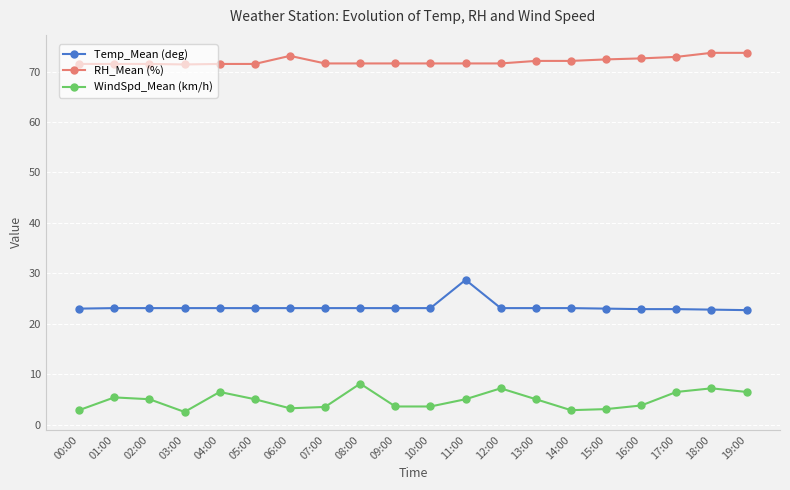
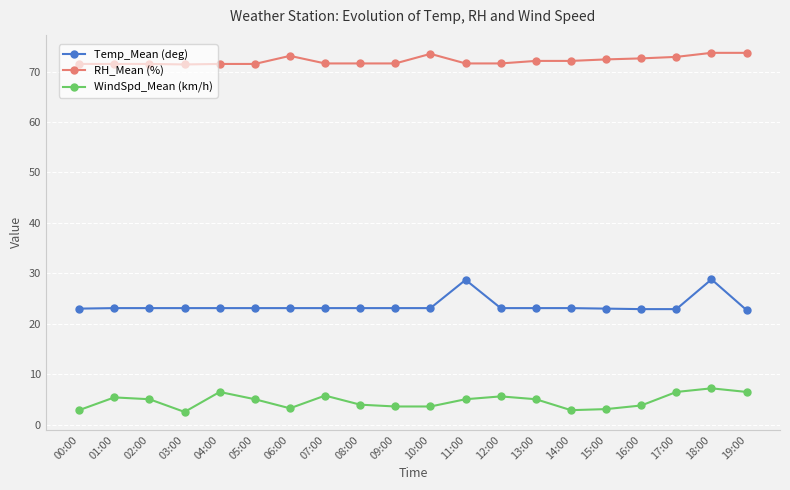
  {
    "Temp_Mean (deg)": {
      "00:00": 23,
      "01:00": 23,
      "02:00": 23,
      "03:00": 23,
      "04:00": 23,
      "05:00": 23,
      "06:00": 23,
      "07:00": 23,
      "08:00": 23,
      "09:00": 23,
      "10:00": 23,
      "11:00": 29,
      "12:00": 23,
      "13:00": 23,
      "14:00": 23,
      "15:00": 23,
      "16:00": 23,
      "17:00": 23,
-     "18:00": 23,
+     "18:00": 29,
      "19:00": 23
    },
    "RH_Mean (%)": {
      "04:00": 72,
      "05:00": 72,
      "06:00": 73,
      "07:00": 72,
      "08:00": 72,
      "09:00": 72,
-     "10:00": 72,
+     "10:00": 74,
      "11:00": 72,
      "12:00": 72,
      "13:00": 72,
      "14:00": 72,
      "15:00": 72,
      "16:00": 73,
      "17:00": 73,
      "18:00": 74,
      "19:00": 74
    },
    "WindSpd_Mean (km/h)": {
      "00:00": 3,
      "01:00": 5,
      "02:00": 5,
      "03:00": 3,
      "04:00": 6,
      "05:00": 5,
      "06:00": 3,
-     "07:00": 4,
-     "08:00": 8,
+     "07:00": 6,
+     "08:00": 4,
      "09:00": 4,
      "10:00": 4,
      "11:00": 5,
-     "12:00": 7,
+     "12:00": 6,
      "13:00": 5,
      "14:00": 3,
      "15:00": 3,
      "16:00": 4,
      "17:00": 6,
      "18:00": 7,
      "19:00": 6
    }
  }
